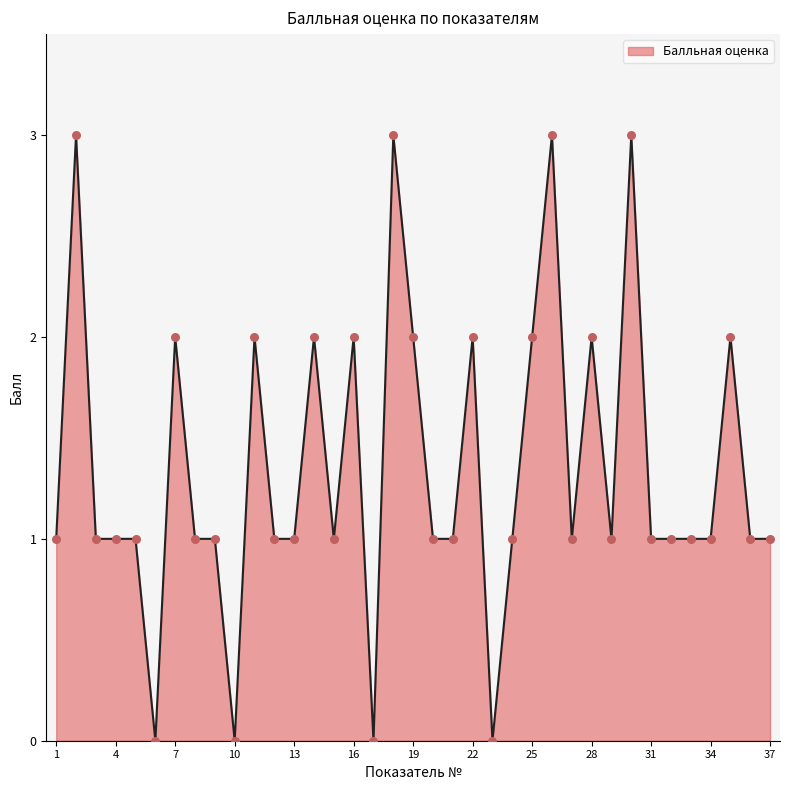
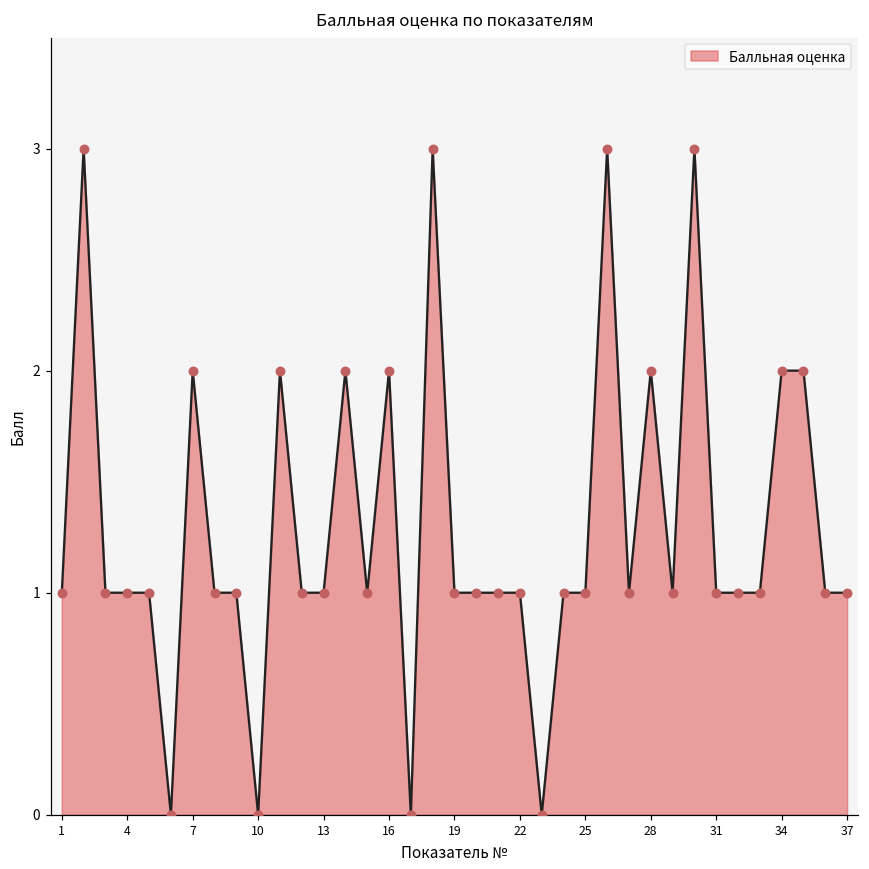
  {
    "1": 1,
    "4": 1,
    "7": 2,
    "10": 0,
    "13": 1,
    "16": 2,
-   "19": 2,
-   "22": 2,
-   "25": 2,
+   "19": 1,
+   "22": 1,
+   "25": 1,
    "28": 2,
    "31": 1,
-   "34": 1,
+   "34": 2,
    "37": 1
  }
